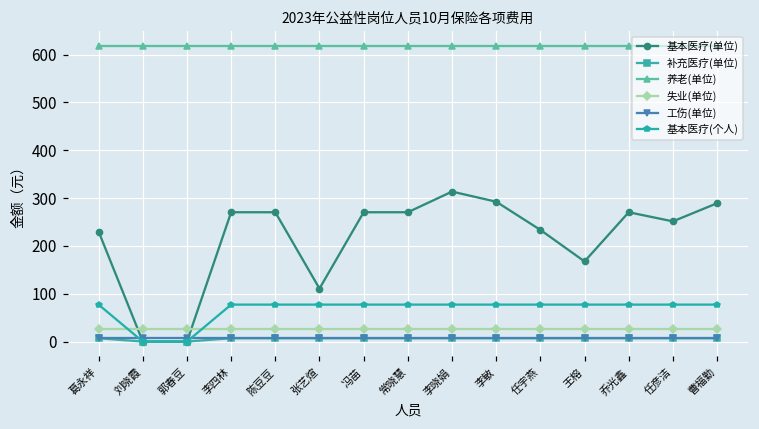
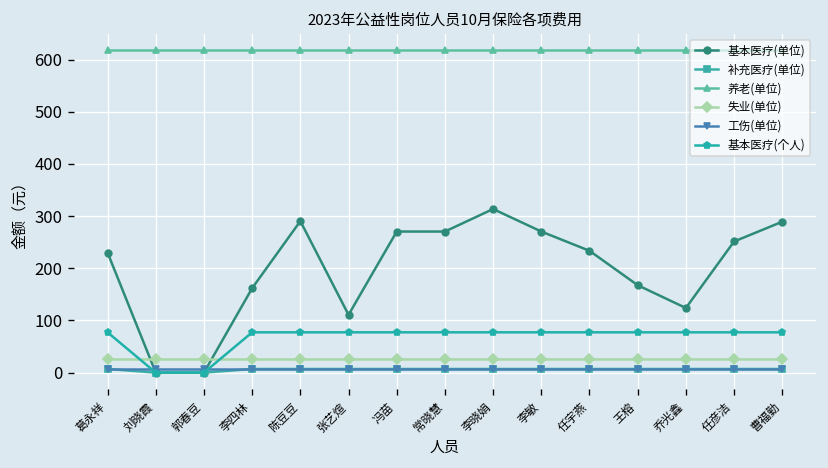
  {
    "基本医疗(单位)": {
      "葛永祥": 230,
-     "李四林": 270,
-     "陈豆豆": 270,
+     "李四林": 160,
+     "陈豆豆": 290,
      "张艺煊": 110,
      "冯苗": 270,
      "常晓慧": 270,
      "李晓娟": 310,
-     "李敏": 290,
+     "李敏": 270,
      "任宇燕": 230,
      "王榕": 170,
-     "乔光鑫": 270,
+     "乔光鑫": 120,
      "任彦洁": 250,
      "曹福勤": 290
    },
    "失业(单位)": {
      "葛永祥": 30,
      "刘晓霞": 30,
      "郭春豆": 30,
      "李四林": 30,
      "陈豆豆": 30,
      "张艺煊": 30,
      "冯苗": 30,
      "常晓慧": 30,
      "李晓娟": 30,
      "李敏": 30,
      "任宇燕": 30,
      "王榕": 30,
      "乔光鑫": 30,
      "任彦洁": 30,
      "曹福勤": 30
    }
  }
